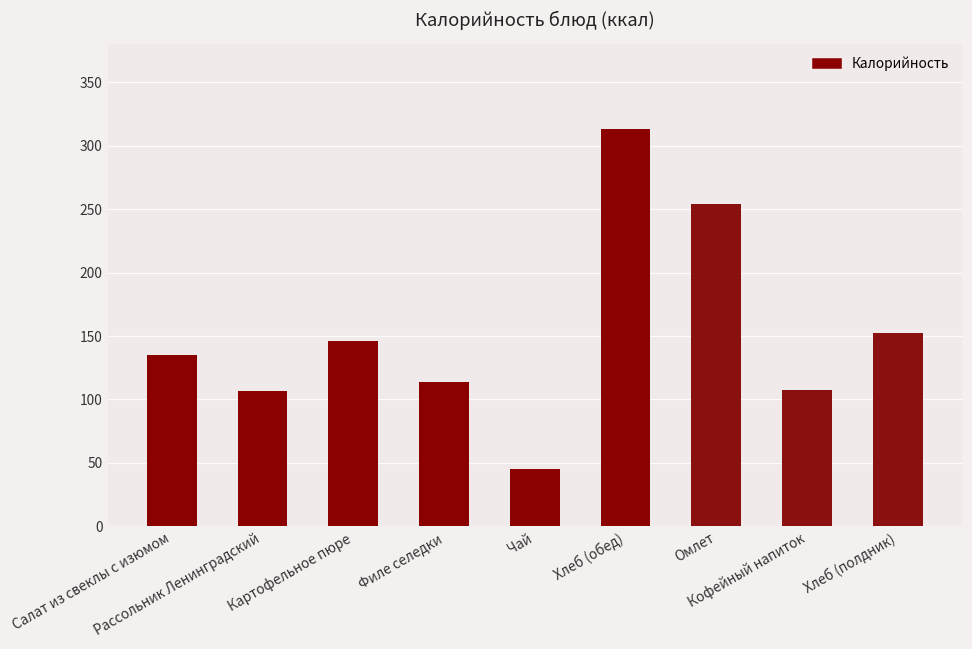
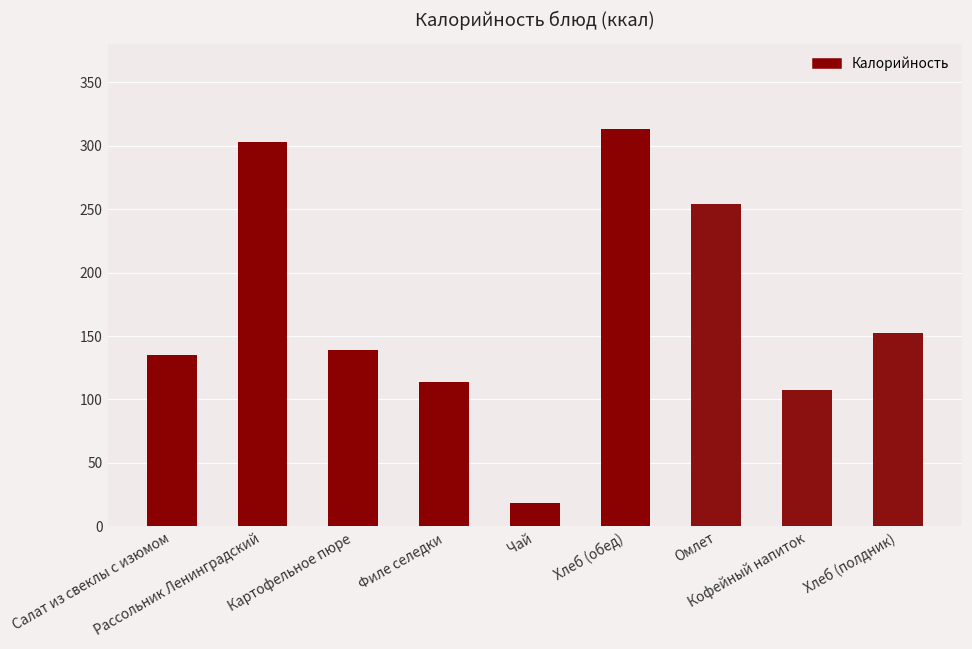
  {
    "Салат из свеклы с изюмом": 135,
-   "Рассольник Ленинградский": 107,
-   "Картофельное пюре": 146,
+   "Рассольник Ленинградский": 303,
+   "Картофельное пюре": 139,
    "Филе селедки": 114,
-   "Чай": 45,
+   "Чай": 18,
    "Хлеб (обед)": 313,
    "Омлет": 254,
    "Кофейный напиток": 107,
    "Хлеб (полдник)": 152
  }
